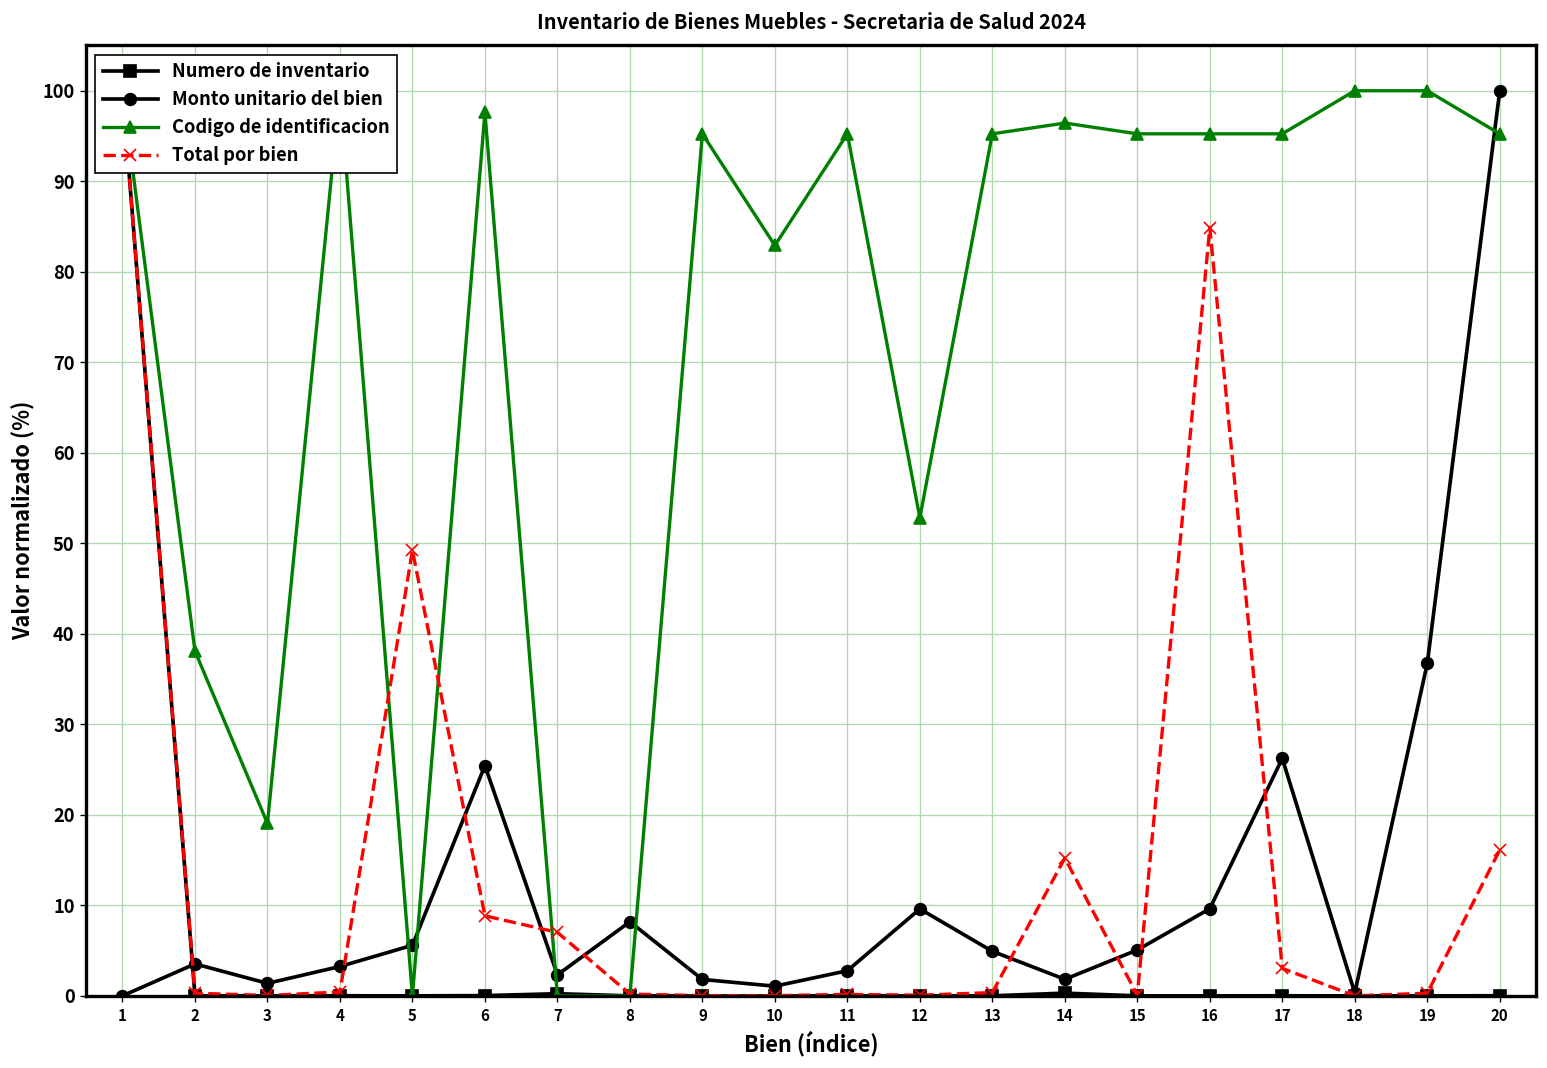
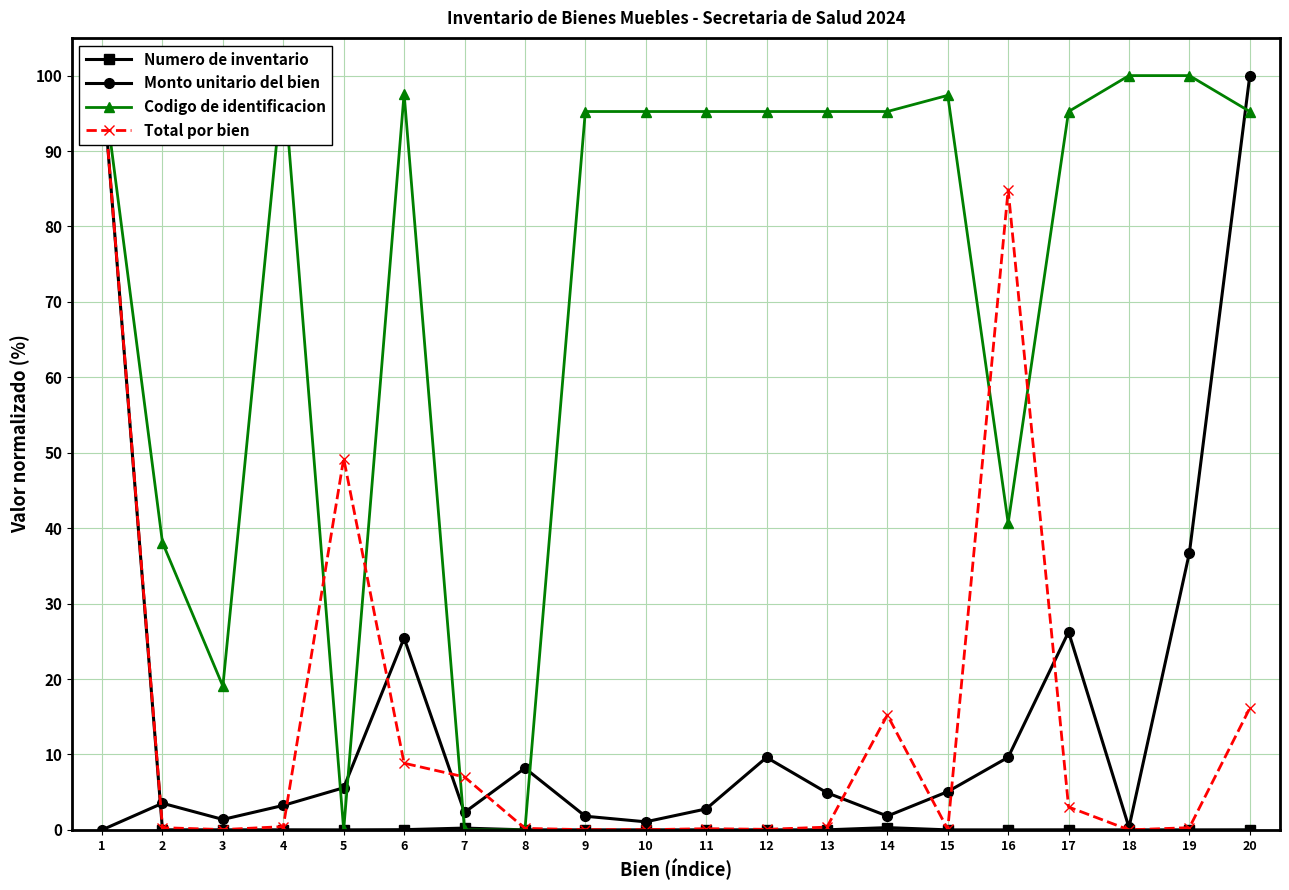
  {
    "Codigo de identificacion": {
      "2": 38,
      "3": 19,
      "6": 98,
      "9": 95,
-     "10": 83,
+     "10": 95,
      "11": 95,
-     "12": 53,
+     "12": 95,
      "13": 95,
-     "14": 96,
-     "15": 95,
-     "16": 95,
+     "14": 95,
+     "15": 97,
+     "16": 41,
      "17": 95,
      "18": 100,
      "19": 100,
      "20": 95
    },
    "Total por bien": {
      "4": 0,
      "5": 49,
      "6": 9,
      "7": 7,
      "13": 0,
      "14": 15,
      "16": 85,
      "17": 3,
      "20": 16
    }
  }
